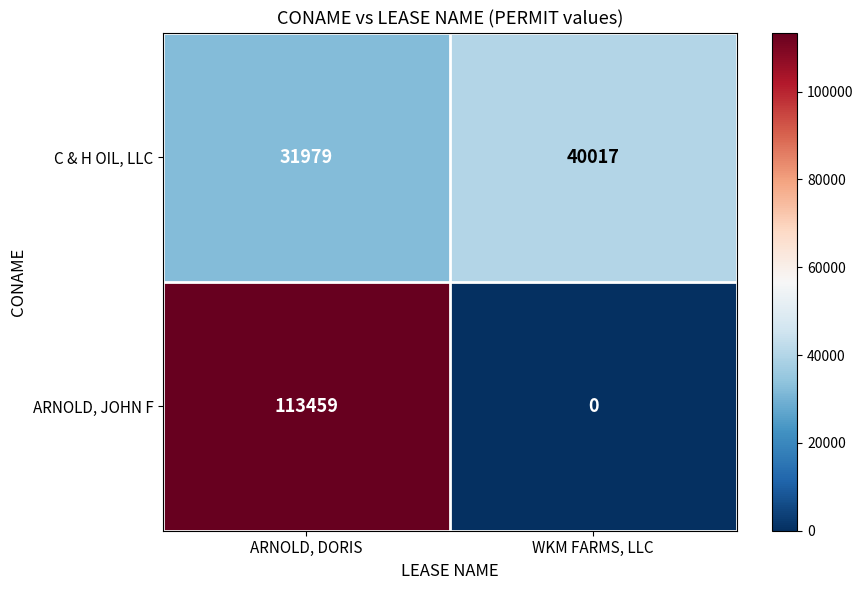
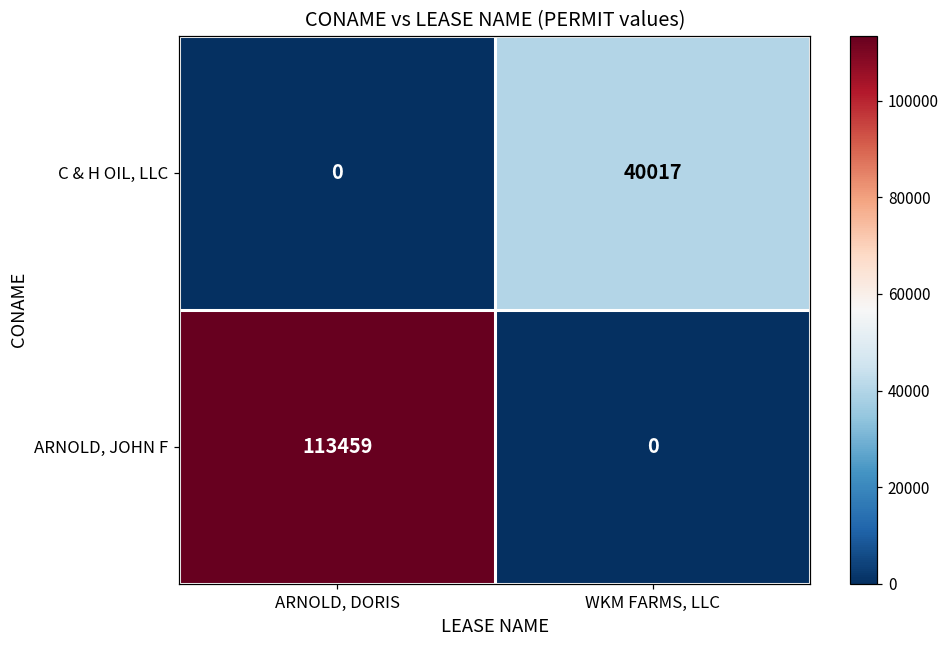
  {
    "C & H OIL, LLC": {
-     "ARNOLD, DORIS": 31979,
+     "ARNOLD, DORIS": 0,
      "WKM FARMS, LLC": 40017
    },
    "ARNOLD, JOHN F": {
      "ARNOLD, DORIS": 113459,
      "WKM FARMS, LLC": 0
    }
  }
